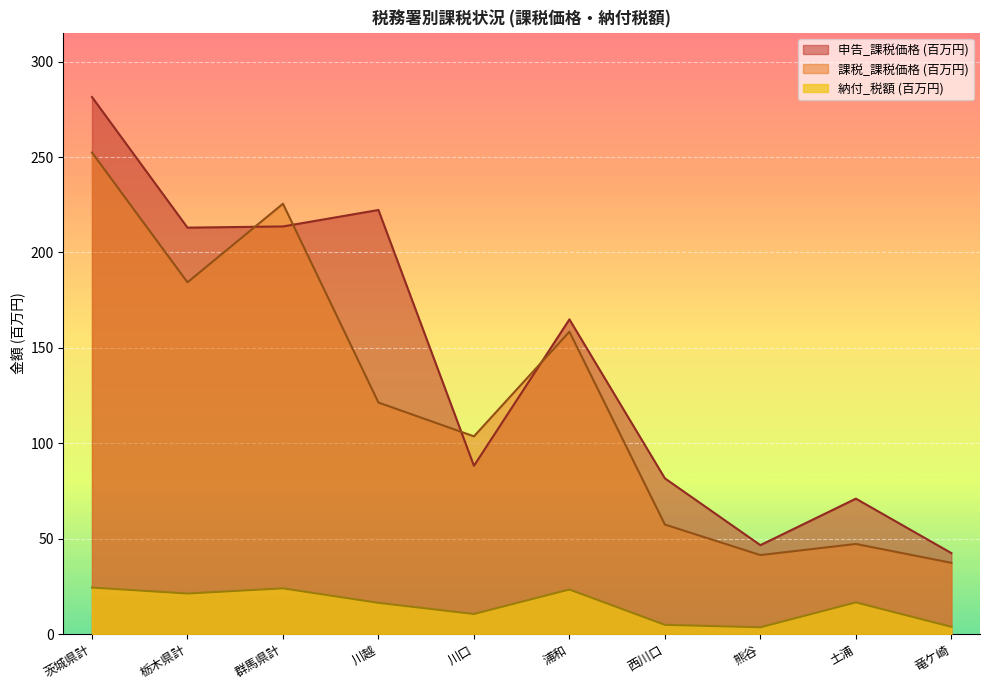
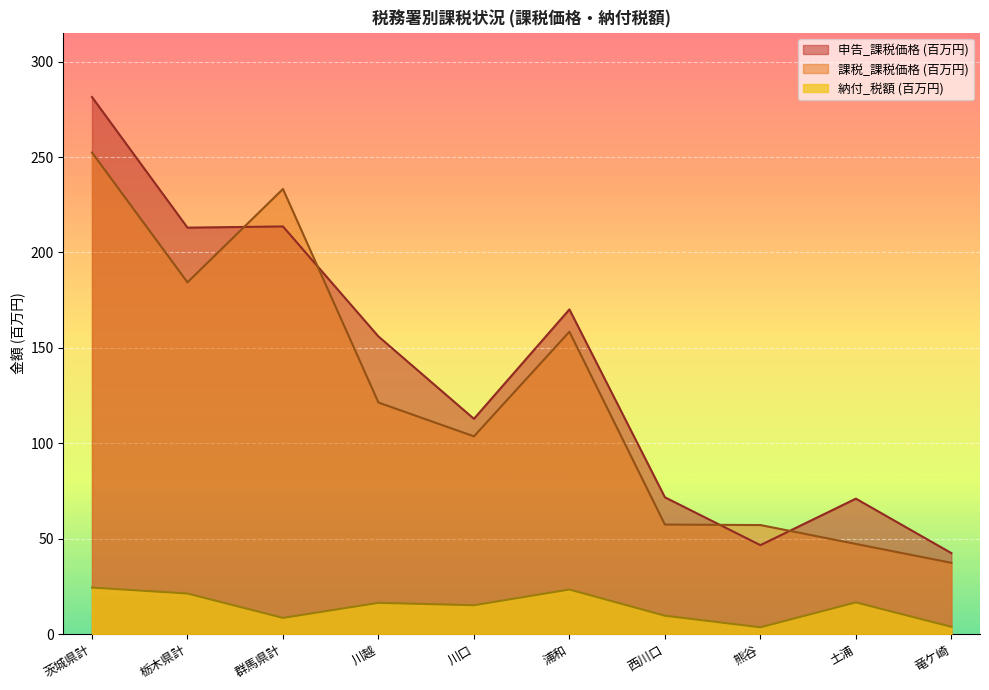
  {
    "申告_課税価格 (百万円)": {
      "茨城県計": 281,
      "栃木県計": 213,
      "群馬県計": 214,
-     "川越": 222,
-     "川口": 88,
-     "浦和": 165,
-     "西川口": 82,
+     "川越": 156,
+     "川口": 113,
+     "浦和": 170,
+     "西川口": 72,
      "熊谷": 47,
      "土浦": 71,
      "竜ケ崎": 42
    },
    "課税_課税価格 (百万円)": {
      "茨城県計": 252,
      "栃木県計": 184,
-     "群馬県計": 226,
+     "群馬県計": 233,
      "川越": 121,
      "川口": 104,
      "浦和": 158,
      "西川口": 57,
-     "熊谷": 41,
+     "熊谷": 57,
      "土浦": 47,
      "竜ケ崎": 37
    },
    "納付_税額 (百万円)": {
      "茨城県計": 24,
      "栃木県計": 21,
-     "群馬県計": 24,
+     "群馬県計": 8,
      "川越": 16,
-     "川口": 10,
+     "川口": 15,
      "浦和": 23,
-     "西川口": 5,
+     "西川口": 10,
      "熊谷": 4,
      "土浦": 17,
      "竜ケ崎": 4
    }
  }
